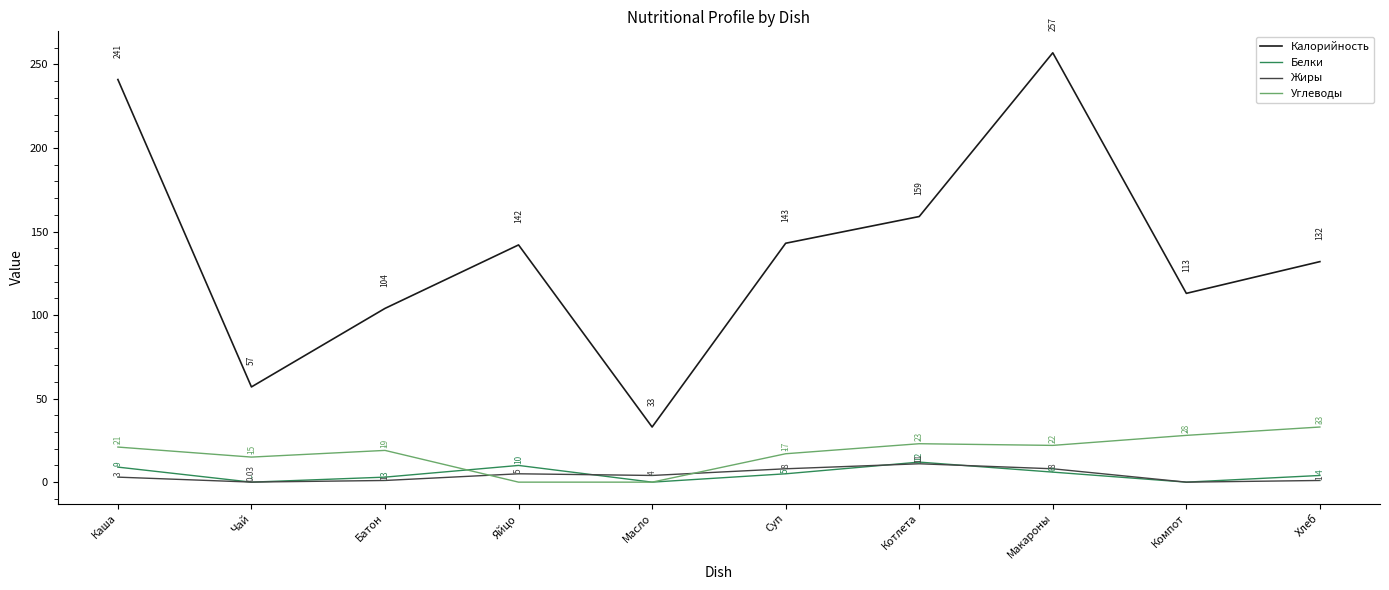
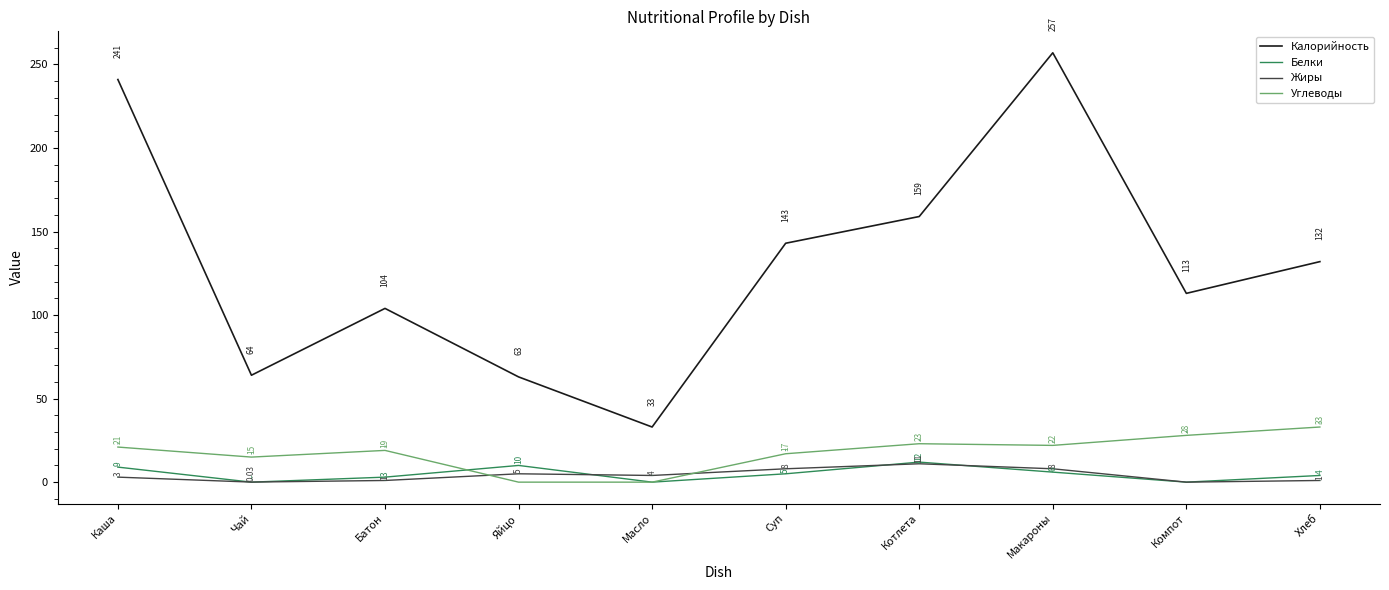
  {
    "Калорийность": {
      "Каша": 241,
-     "Чай": 57,
+     "Чай": 64,
      "Батон": 104,
-     "Яйцо": 142,
+     "Яйцо": 63,
      "Масло": 33,
      "Суп": 143,
      "Котлета": 159,
      "Макароны": 257,
      "Компот": 113,
      "Хлеб": 132
    },
    "Белки": {
      "Каша": 9,
      "Яйцо": 10,
      "Хлеб": 4
    },
    "Жиры": {
      "Каша": 3,
      "Яйцо": 5,
      "Масло": 4,
      "Суп": 8
    },
    "Углеводы": {
      "Каша": 21,
      "Чай": 15,
      "Батон": 19,
      "Суп": 17,
      "Котлета": 23,
      "Макароны": 22,
      "Компот": 28,
      "Хлеб": 33
    }
  }
